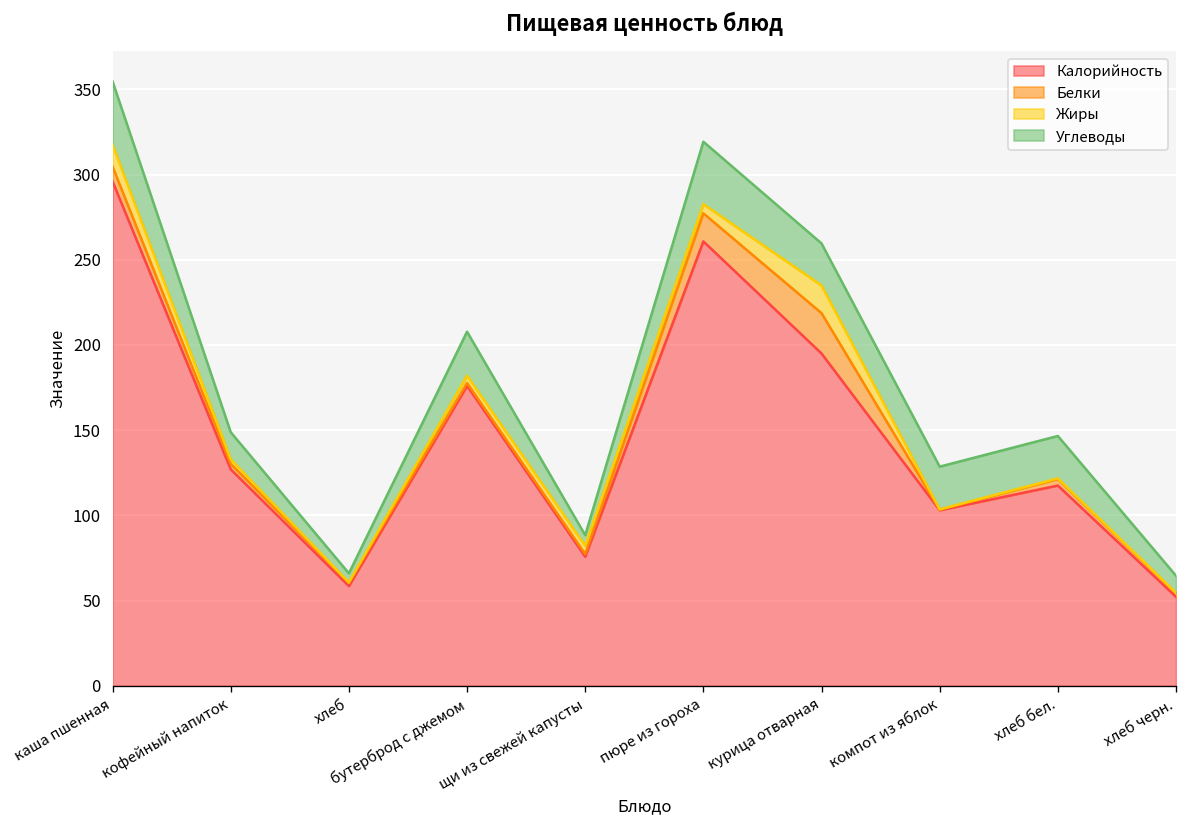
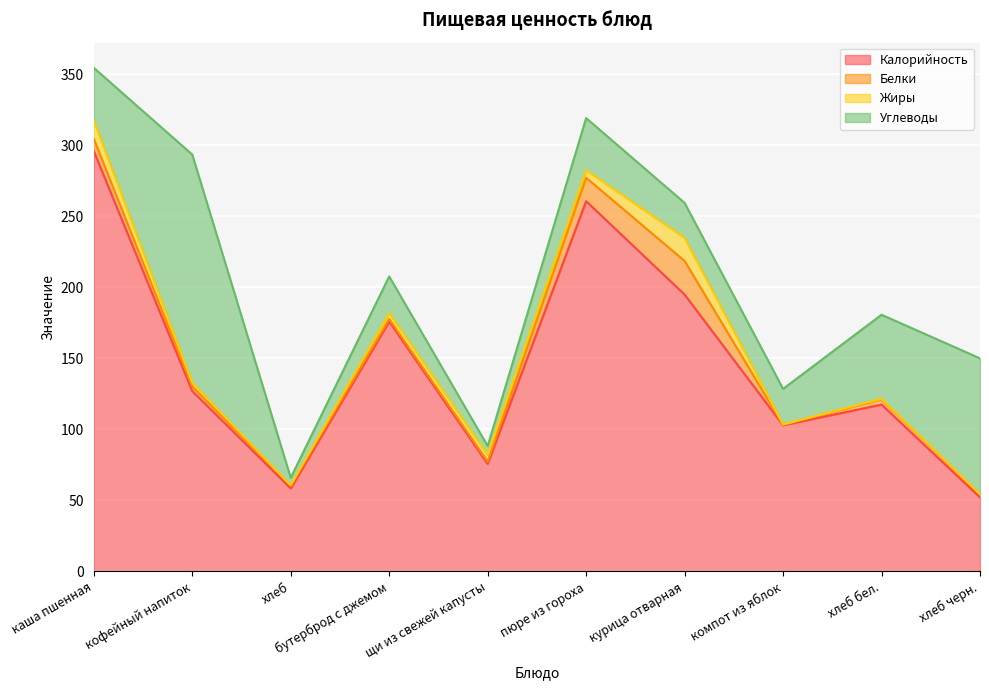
  {
    "Калорийность": {
      "каша пшенная": 296,
      "кофейный напиток": 127,
      "хлеб": 59,
      "пюре из гороха": 261,
      "курица отварная": 195,
      "хлеб бел.": 118,
      "хлеб черн.": 52
    },
    "Углеводы": {
      "каша пшенная": 37,
-     "кофейный напиток": 16,
+     "кофейный напиток": 161,
      "хлеб": 5,
      "бутерброд с джемом": 26,
      "щи из свежей капусты": 6,
      "пюре из гороха": 37,
      "курица отварная": 25,
      "компот из яблок": 25,
-     "хлеб бел.": 25,
-     "хлеб черн.": 10
+     "хлеб бел.": 59,
+     "хлеб черн.": 96
    }
  }
